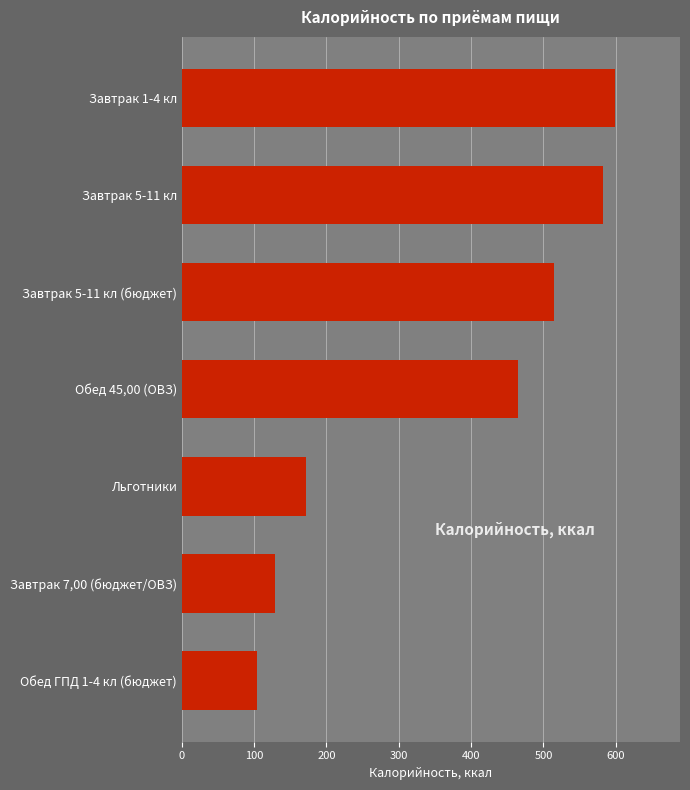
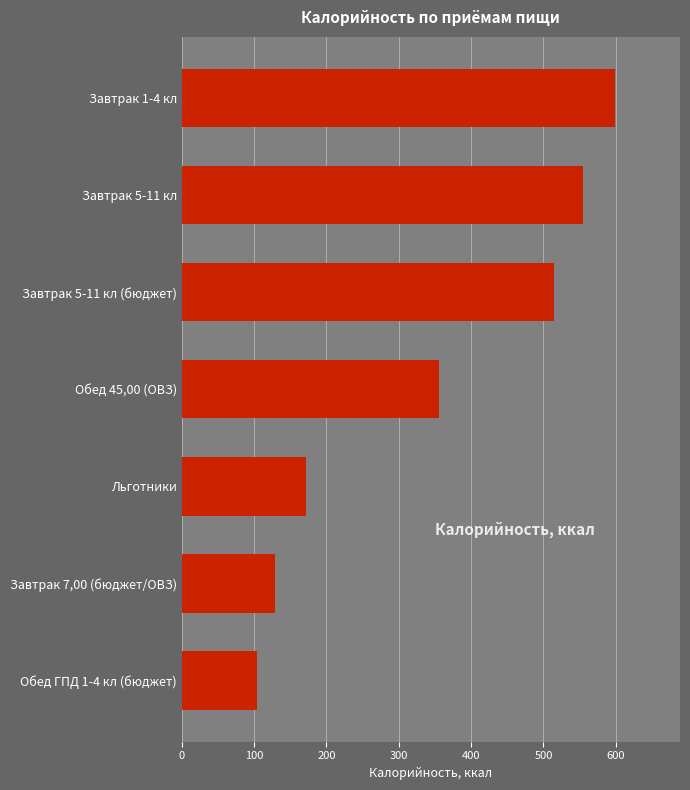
  {
    "Завтрак 1-4 кл": 600,
-   "Завтрак 5-11 кл": 580,
+   "Завтрак 5-11 кл": 560,
    "Завтрак 5-11 кл (бюджет)": 520,
-   "Обед 45,00 (ОВЗ)": 470,
+   "Обед 45,00 (ОВЗ)": 360,
    "Льготники": 170,
    "Завтрак 7,00 (бюджет/ОВЗ)": 130,
    "Обед ГПД 1-4 кл (бюджет)": 100
  }
